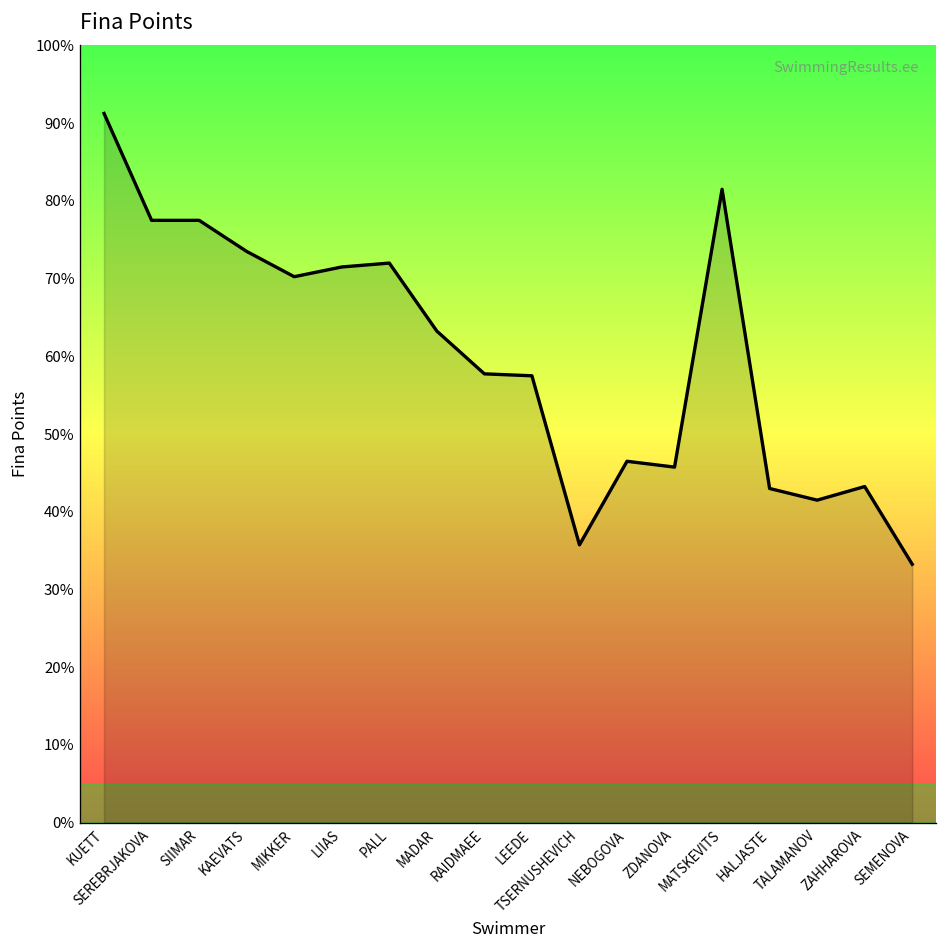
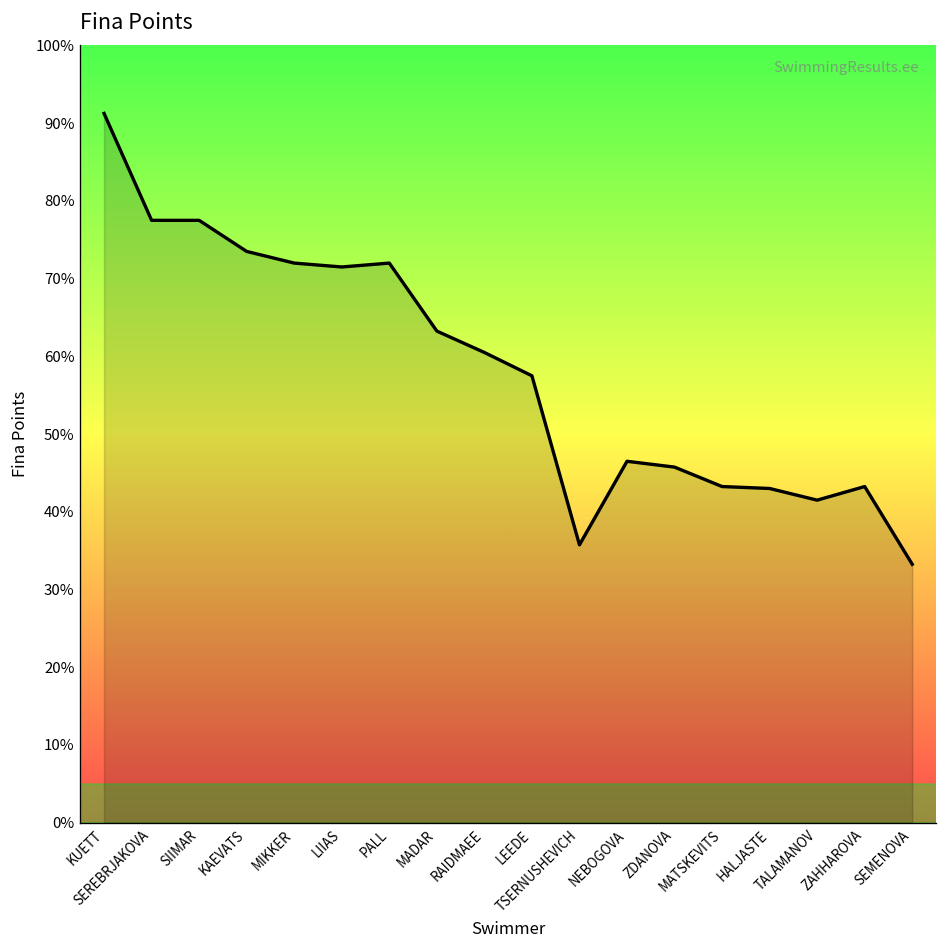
  {
    "KUETT": "91%",
    "SEREBRJAKOVA": "78%",
    "SIIMAR": "78%",
    "KAEVATS": "74%",
-   "MIKKER": "70%",
+   "MIKKER": "72%",
    "LIIAS": "72%",
    "PALL": "72%",
    "MADAR": "63%",
-   "RAIDMAEE": "58%",
+   "RAIDMAEE": "61%",
    "LEEDE": "58%",
    "TSERNUSHEVICH": "36%",
    "NEBOGOVA": "47%",
    "ZDANOVA": "46%",
-   "MATSKEVITS": "82%",
+   "MATSKEVITS": "43%",
    "HALJASTE": "43%",
    "TALAMANOV": "42%",
    "ZAHHAROVA": "43%",
    "SEMENOVA": "33%"
  }
